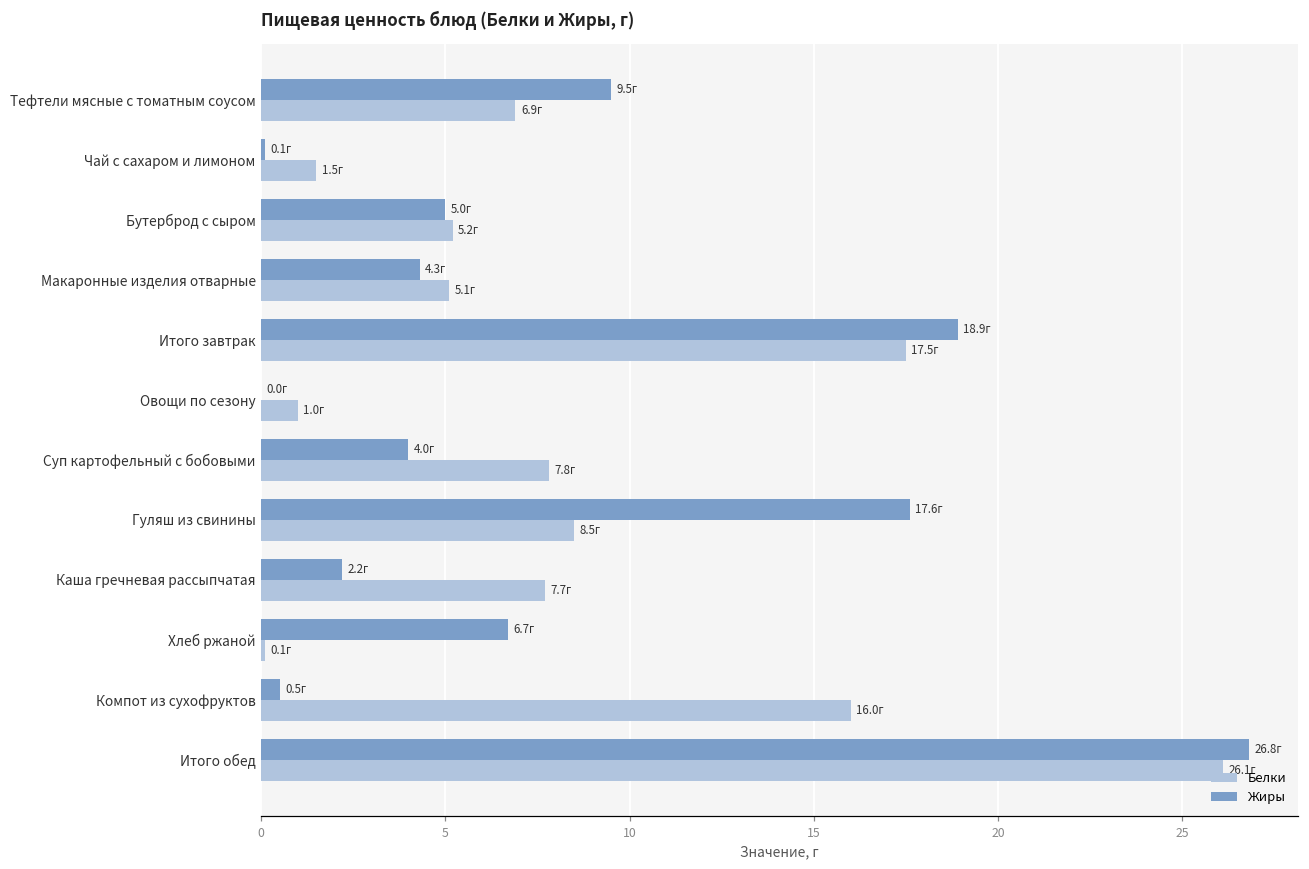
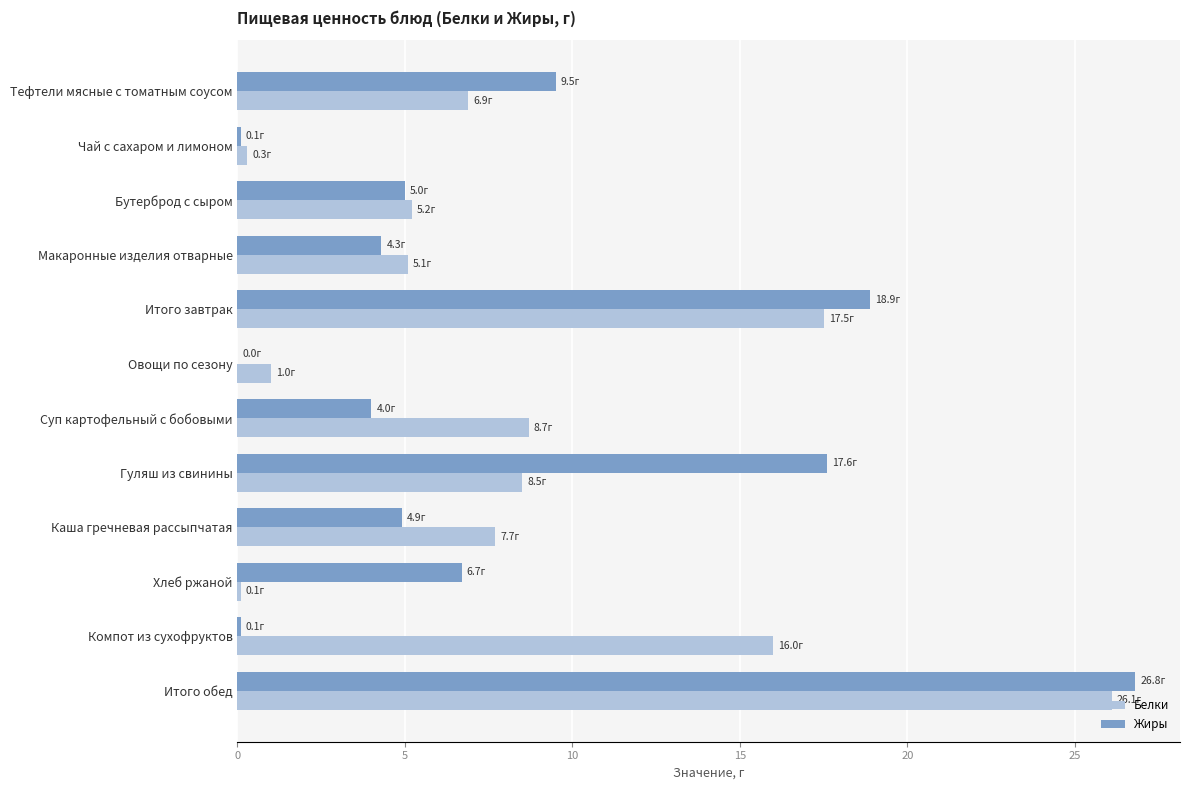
  {
    "Белки": {
      "Тефтели мясные с томатным соусом": "6.9г",
-     "Чай с сахаром и лимоном": "1.5г",
+     "Чай с сахаром и лимоном": "0.3г",
      "Бутерброд с сыром": "5.2г",
      "Макаронные изделия отварные": "5.1г",
      "Итого завтрак": "17.5г",
      "Овощи по сезону": "1.0г",
-     "Суп картофельный с бобовыми": "7.8г",
+     "Суп картофельный с бобовыми": "8.7г",
      "Гуляш из свинины": "8.5г",
      "Каша гречневая рассыпчатая": "7.7г",
      "Хлеб ржаной": "0.1г",
      "Компот из сухофруктов": "16.0г",
      "Итого обед": "26.1г"
    },
    "Жиры": {
      "Тефтели мясные с томатным соусом": "9.5г",
      "Чай с сахаром и лимоном": "0.1г",
      "Бутерброд с сыром": "5.0г",
      "Макаронные изделия отварные": "4.3г",
      "Итого завтрак": "18.9г",
      "Овощи по сезону": "0.0г",
      "Суп картофельный с бобовыми": "4.0г",
      "Гуляш из свинины": "17.6г",
-     "Каша гречневая рассыпчатая": "2.2г",
+     "Каша гречневая рассыпчатая": "4.9г",
      "Хлеб ржаной": "6.7г",
-     "Компот из сухофруктов": "0.5г",
+     "Компот из сухофруктов": "0.1г",
      "Итого обед": "26.8г"
    }
  }
